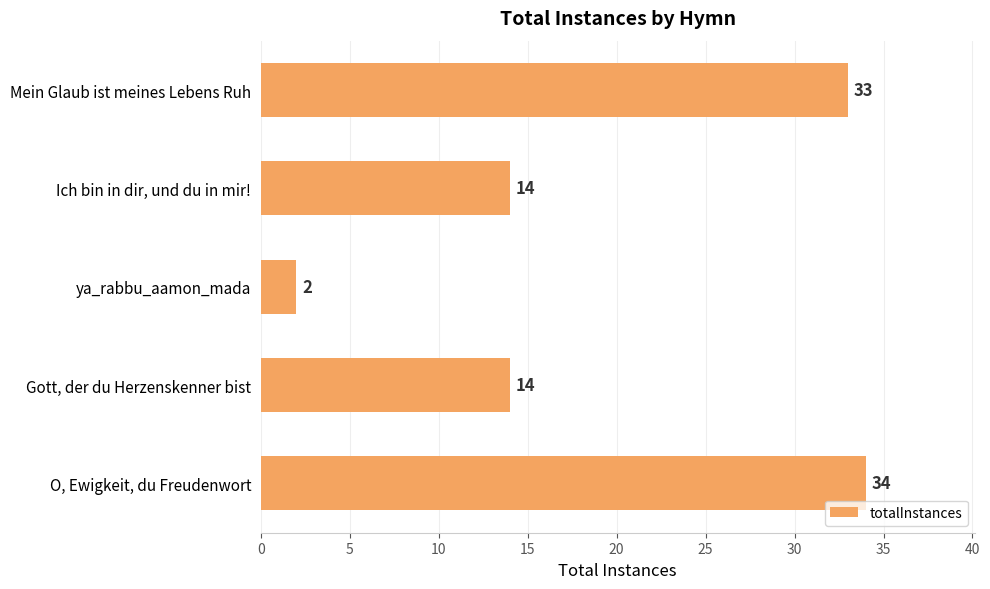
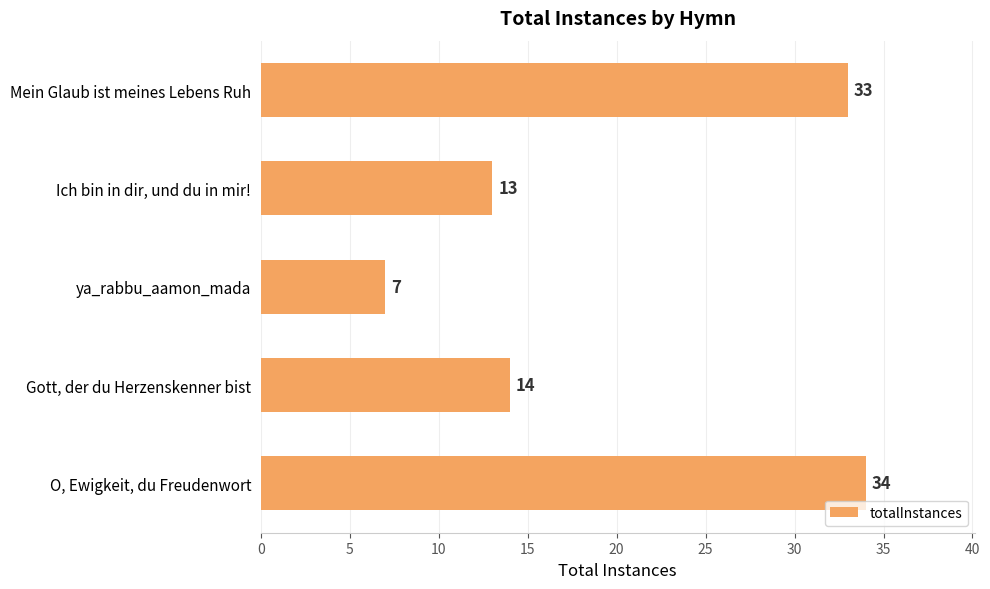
  {
    "Mein Glaub ist meines Lebens Ruh": 33,
-   "Ich bin in dir, und du in mir!": 14,
-   "ya_rabbu_aamon_mada": 2,
+   "Ich bin in dir, und du in mir!": 13,
+   "ya_rabbu_aamon_mada": 7,
    "Gott, der du Herzenskenner bist": 14,
    "O, Ewigkeit, du Freudenwort": 34
  }
